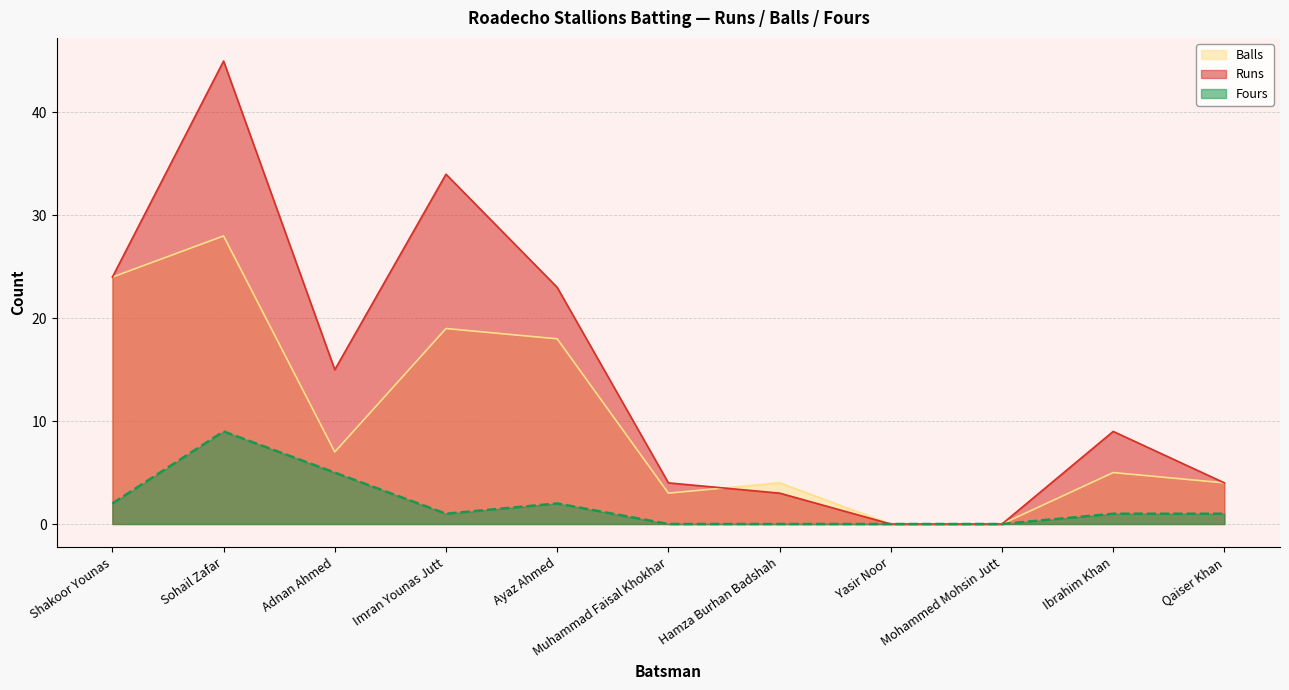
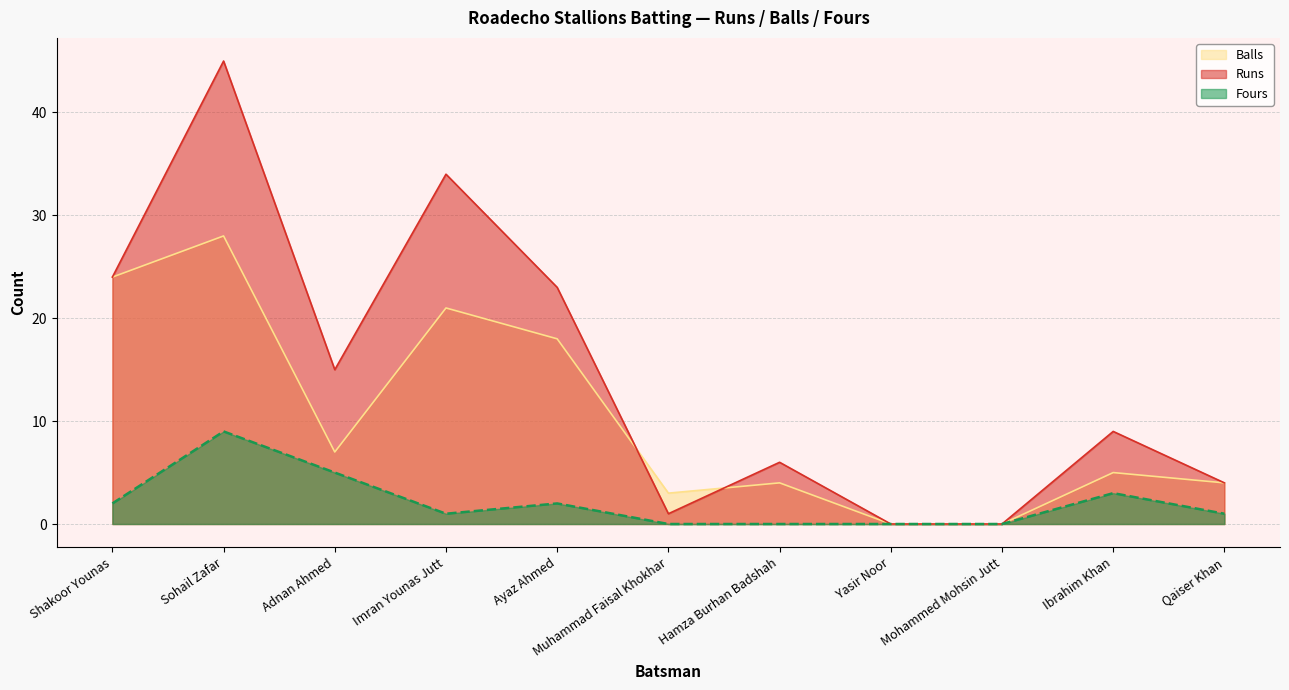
  {
    "Balls": {
      "Sohail Zafar": 28,
      "Adnan Ahmed": 7,
-     "Imran Younas Jutt": 19,
+     "Imran Younas Jutt": 21,
      "Ayaz Ahmed": 18,
      "Muhammad Faisal Khokhar": 3,
      "Hamza Burhan Badshah": 4,
      "Ibrahim Khan": 5
    },
    "Runs": {
      "Sohail Zafar": 45,
      "Adnan Ahmed": 15,
      "Imran Younas Jutt": 34,
      "Ayaz Ahmed": 23,
-     "Muhammad Faisal Khokhar": 4,
-     "Hamza Burhan Badshah": 3,
+     "Muhammad Faisal Khokhar": 1,
+     "Hamza Burhan Badshah": 6,
      "Ibrahim Khan": 9
    },
    "Fours": {
      "Shakoor Younas": 2,
      "Sohail Zafar": 9,
      "Adnan Ahmed": 5,
      "Imran Younas Jutt": 1,
      "Ayaz Ahmed": 2,
      "Muhammad Faisal Khokhar": 0,
      "Hamza Burhan Badshah": 0,
-     "Ibrahim Khan": 1,
+     "Ibrahim Khan": 3,
      "Qaiser Khan": 1
    }
  }
